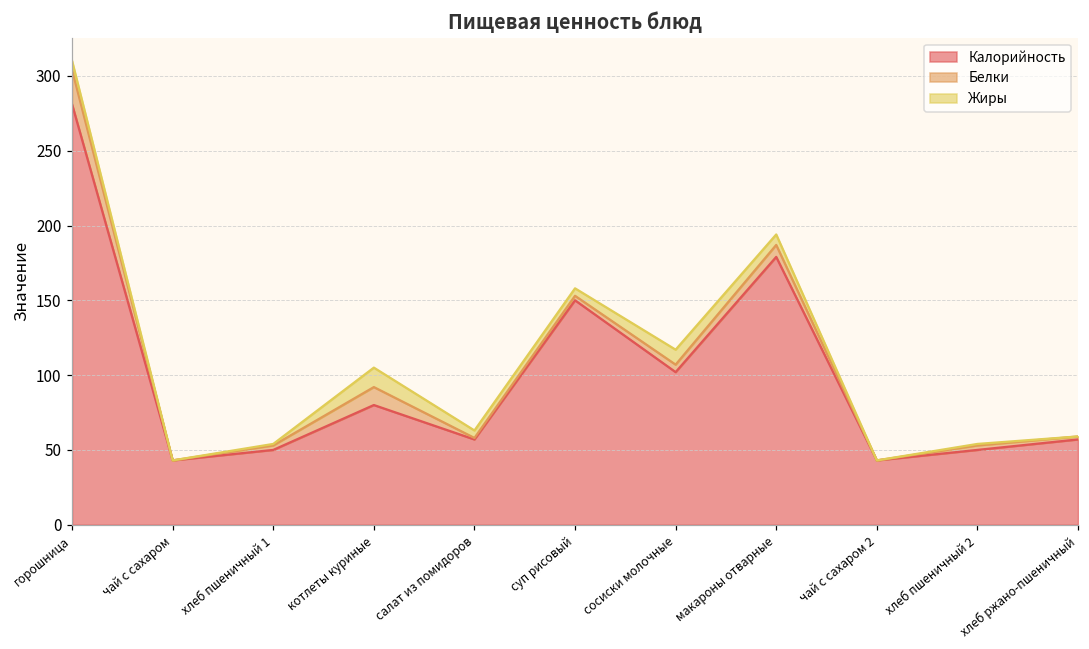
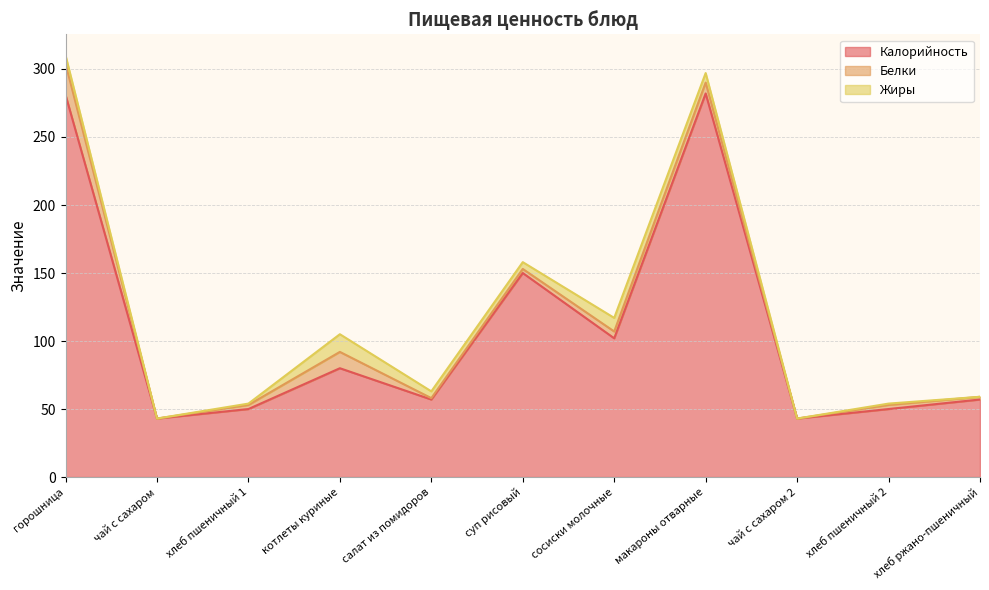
  {
    "Калорийность": {
      "горошница": 281,
      "хлеб пшеничный 1": 50,
      "котлеты куриные": 80,
      "суп рисовый": 150,
      "сосиски молочные": 102,
-     "макароны отварные": 179,
+     "макароны отварные": 282,
      "хлеб пшеничный 2": 50,
      "хлеб ржано-пшеничный": 57
    }
  }
